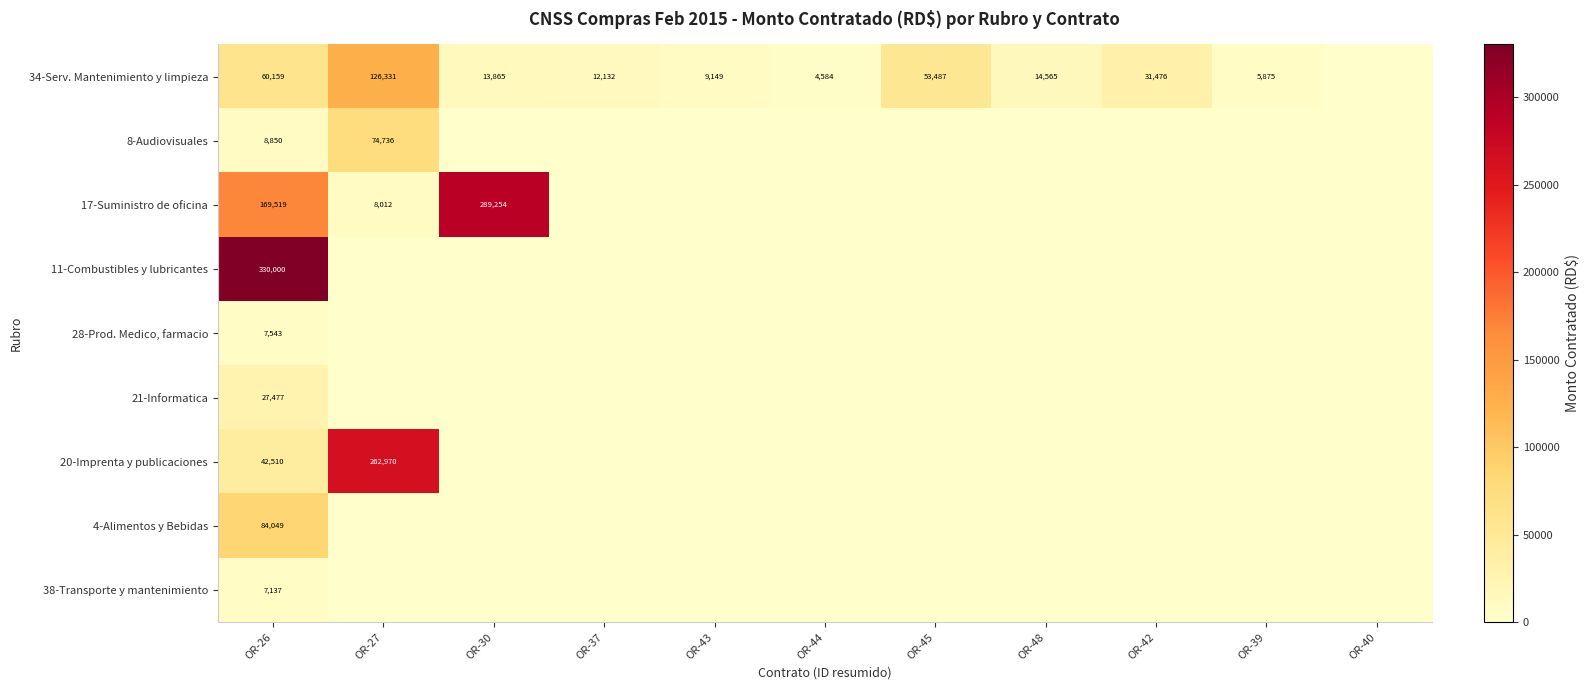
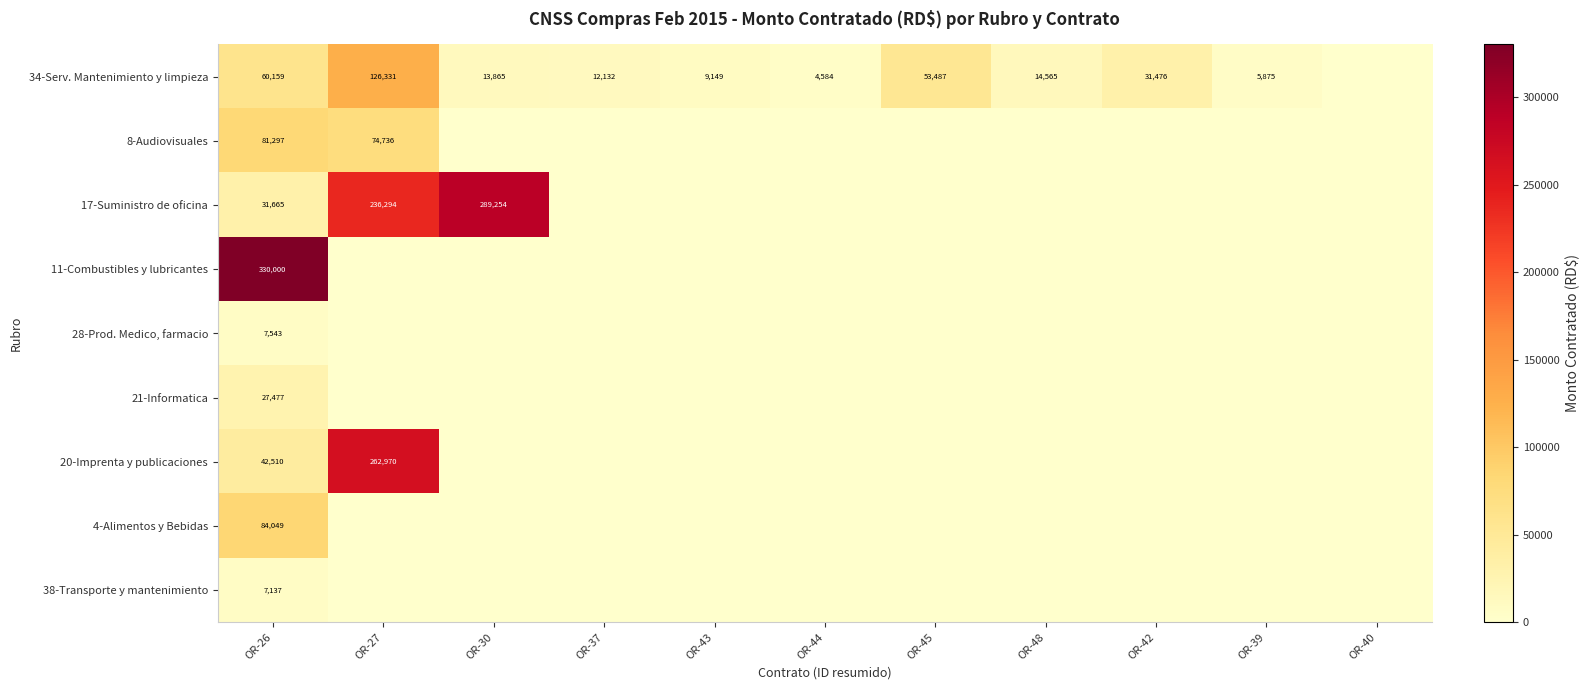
  {
    "34-Serv. Mantenimiento y limpieza": {
      "OR-26": "60,159",
      "OR-27": "126,331",
      "OR-30": "13,865",
      "OR-37": "12,132",
      "OR-43": "9,149",
      "OR-44": "4,584",
      "OR-45": "53,487",
      "OR-48": "14,565",
      "OR-42": "31,476",
      "OR-39": "5,875"
    },
    "8-Audiovisuales": {
-     "OR-26": "8,850",
+     "OR-26": "81,297",
      "OR-27": "74,736"
    },
    "17-Suministro de oficina": {
-     "OR-26": "169,519",
-     "OR-27": "8,012",
+     "OR-26": "31,665",
+     "OR-27": "236,294",
      "OR-30": "289,254"
    },
    "11-Combustibles y lubricantes": {
      "OR-26": "330,000"
    },
    "28-Prod. Medico, farmacio": {
      "OR-26": "7,543"
    },
    "21-Informatica": {
      "OR-26": "27,477"
    },
    "20-Imprenta y publicaciones": {
      "OR-26": "42,510",
      "OR-27": "262,970"
    },
    "4-Alimentos y Bebidas": {
      "OR-26": "84,049"
    },
    "38-Transporte y mantenimiento": {
      "OR-26": "7,137"
    }
  }
